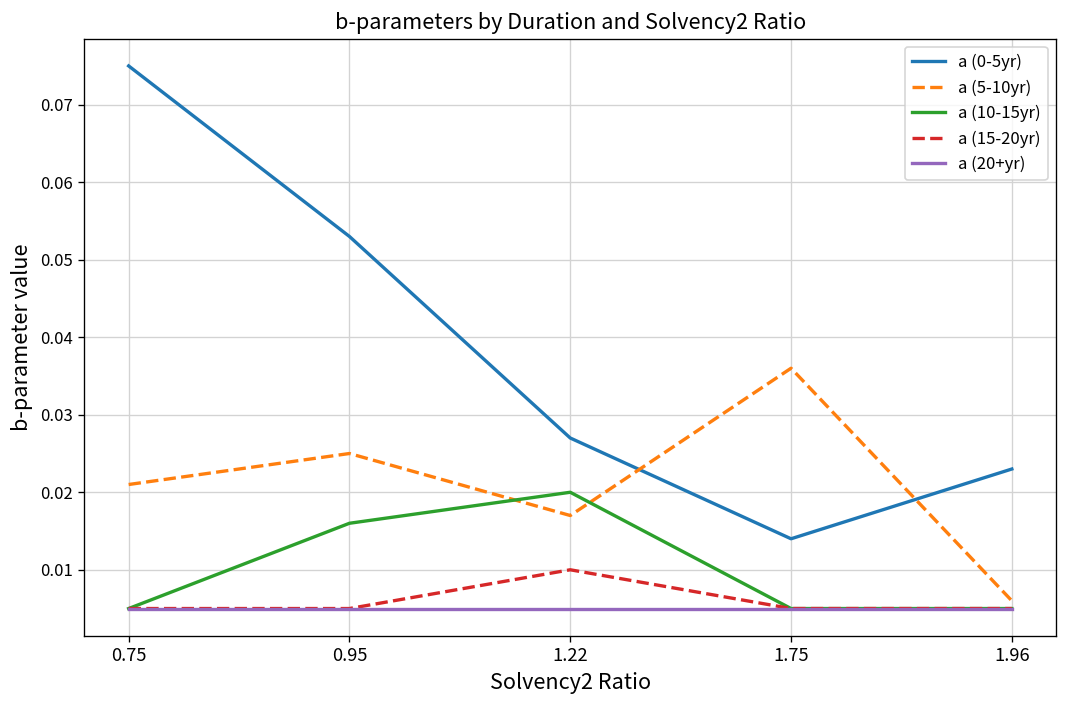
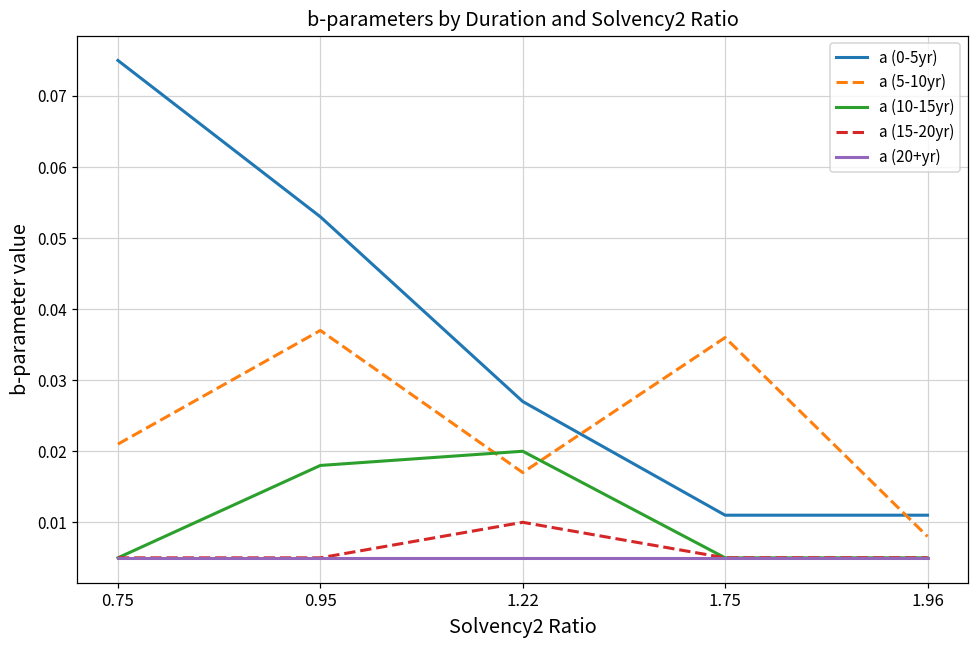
  {
    "a (0-5yr)": {
      "0.75": 0.075,
      "0.95": 0.053,
      "1.22": 0.027,
-     "1.75": 0.014,
-     "1.96": 0.023
+     "1.75": 0.011,
+     "1.96": 0.011
    },
    "a (5-10yr)": {
      "0.75": 0.021,
-     "0.95": 0.025,
+     "0.95": 0.037,
      "1.22": 0.017,
      "1.75": 0.036,
-     "1.96": 0.006
+     "1.96": 0.008
    },
    "a (10-15yr)": {
-     "0.95": 0.016,
+     "0.95": 0.018,
      "1.22": 0.020
    },
    "a (15-20yr)": {
      "1.22": 0.010
    },
    "a (20+yr)": {
      "1.22": 0.005
    }
  }
